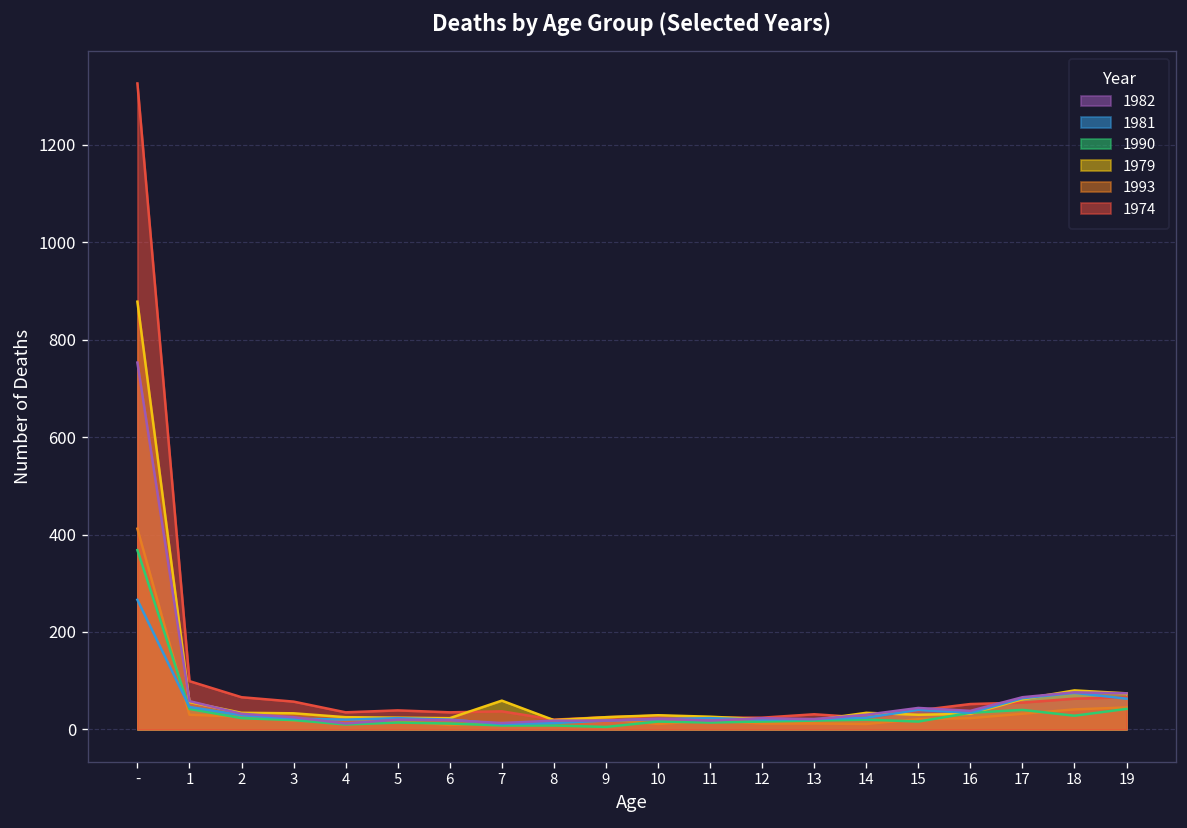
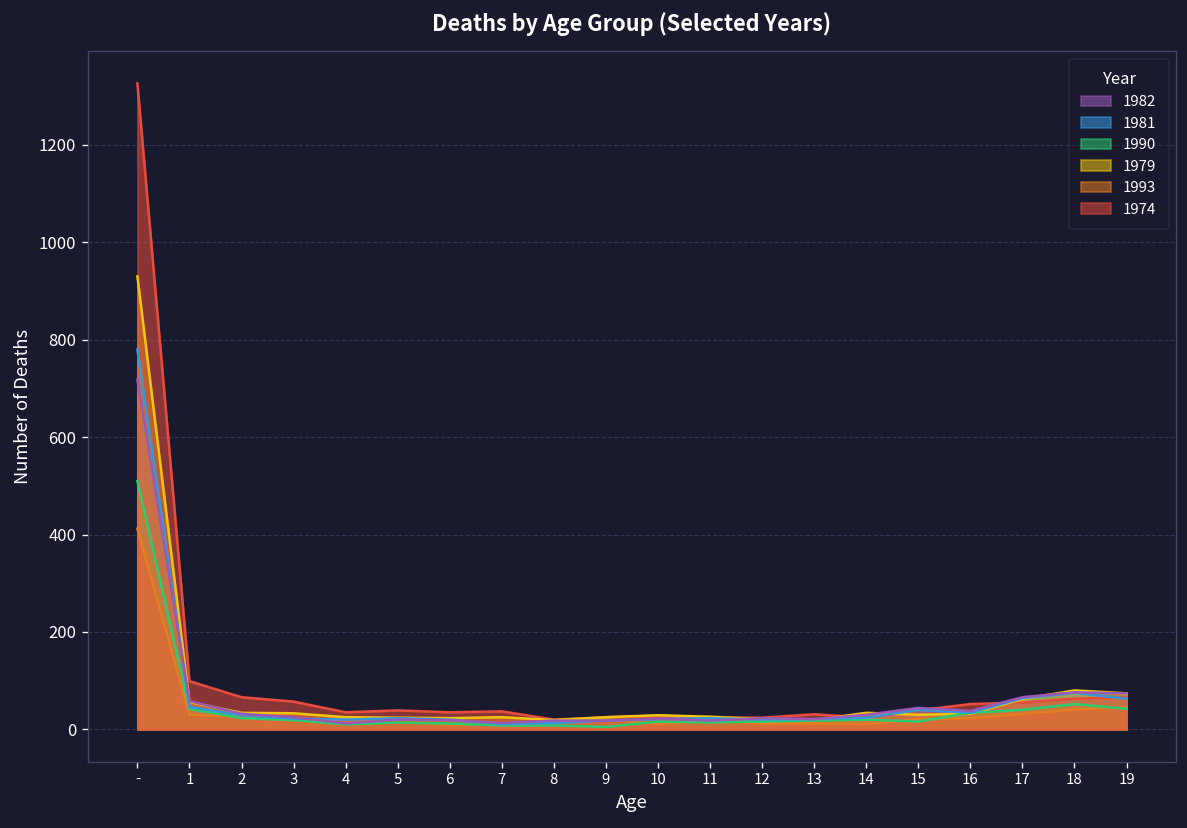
  {
    "1982": {
-     "-": 750
+     "-": 720
    },
    "1981": {
-     "-": 270
+     "-": 780
    },
    "1990": {
-     "-": 370,
+     "-": 510,
      "9": 10,
      "17": 40,
-     "18": 30
+     "18": 50
    },
    "1979": {
-     "-": 880,
+     "-": 930,
      "3": 30,
-     "7": 60,
+     "7": 30,
      "15": 30
    }
  }
